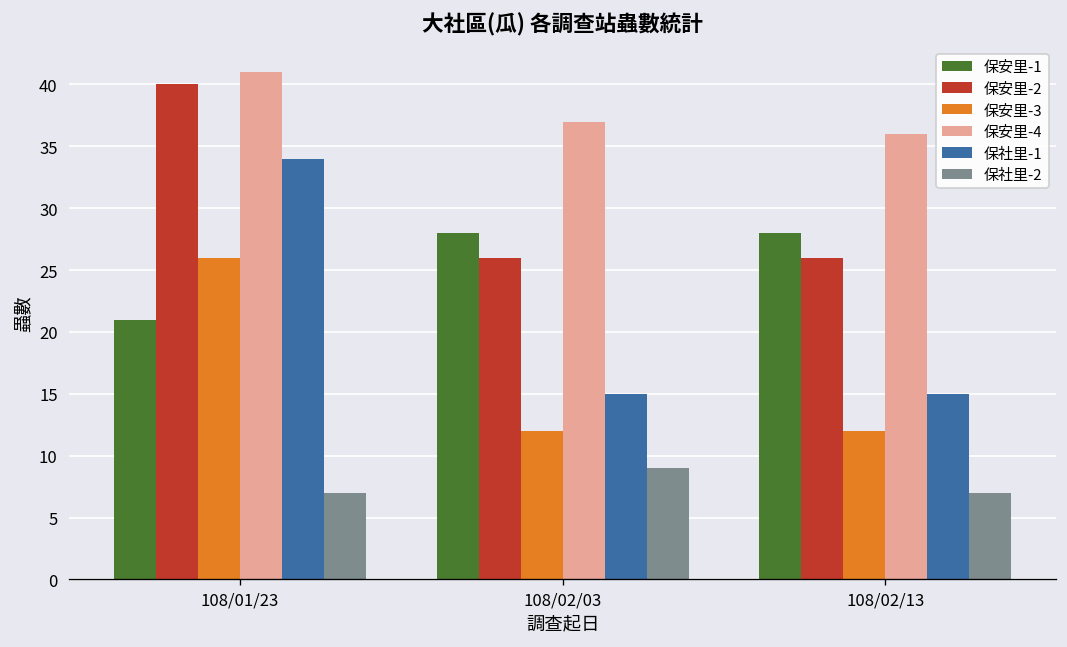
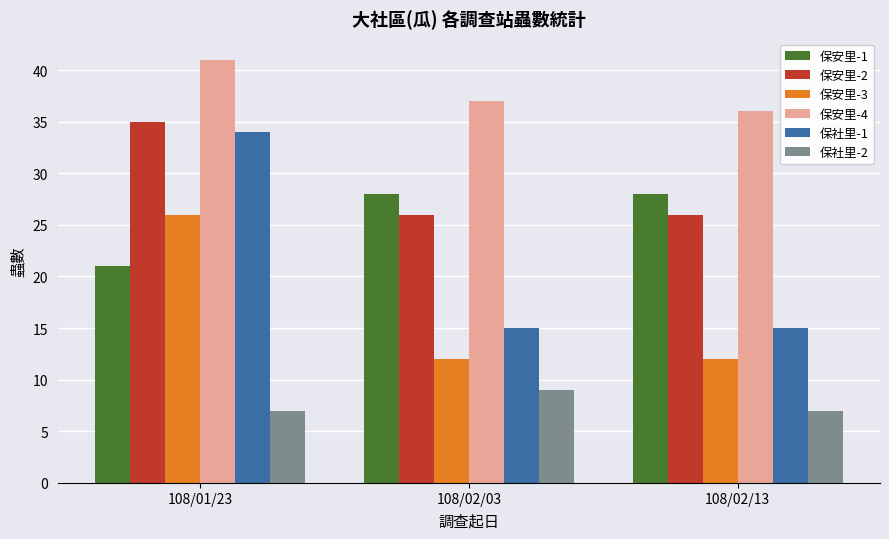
  {
    "保安里-1": {
      "108/01/23": 21,
      "108/02/03": 28,
      "108/02/13": 28
    },
    "保安里-2": {
-     "108/01/23": 40,
+     "108/01/23": 35,
      "108/02/03": 26,
      "108/02/13": 26
    },
    "保安里-3": {
      "108/01/23": 26,
      "108/02/03": 12,
      "108/02/13": 12
    },
    "保安里-4": {
      "108/01/23": 41,
      "108/02/03": 37,
      "108/02/13": 36
    },
    "保社里-1": {
      "108/01/23": 34,
      "108/02/03": 15,
      "108/02/13": 15
    },
    "保社里-2": {
      "108/01/23": 7,
      "108/02/03": 9,
      "108/02/13": 7
    }
  }
